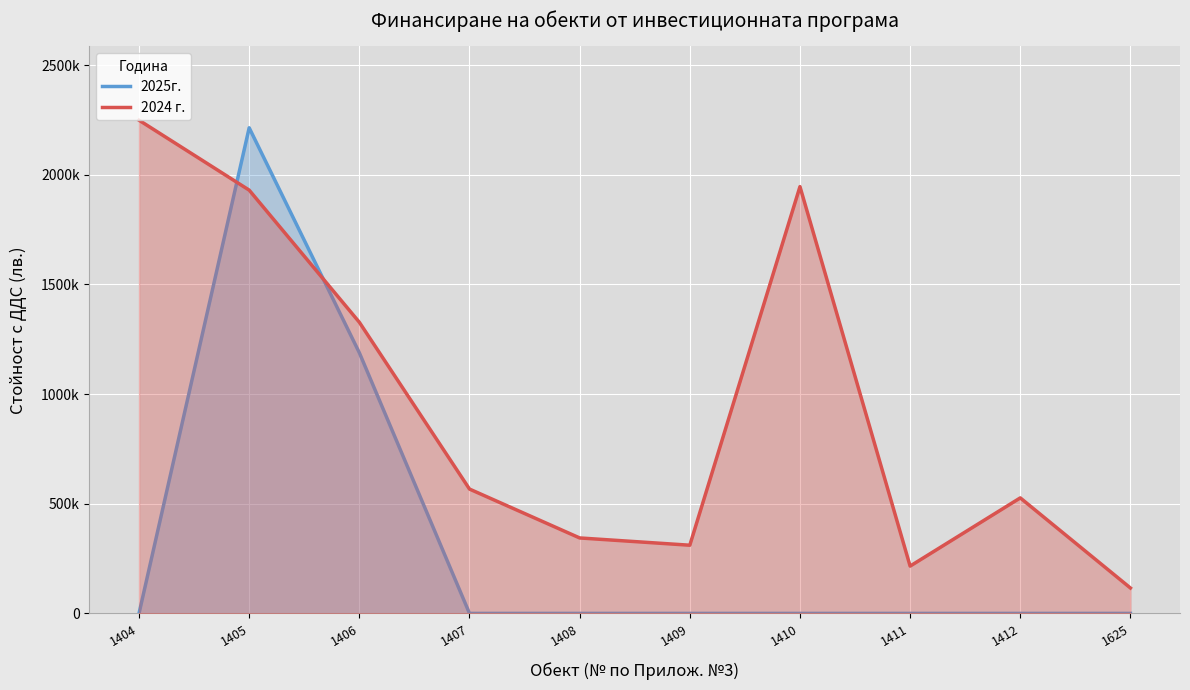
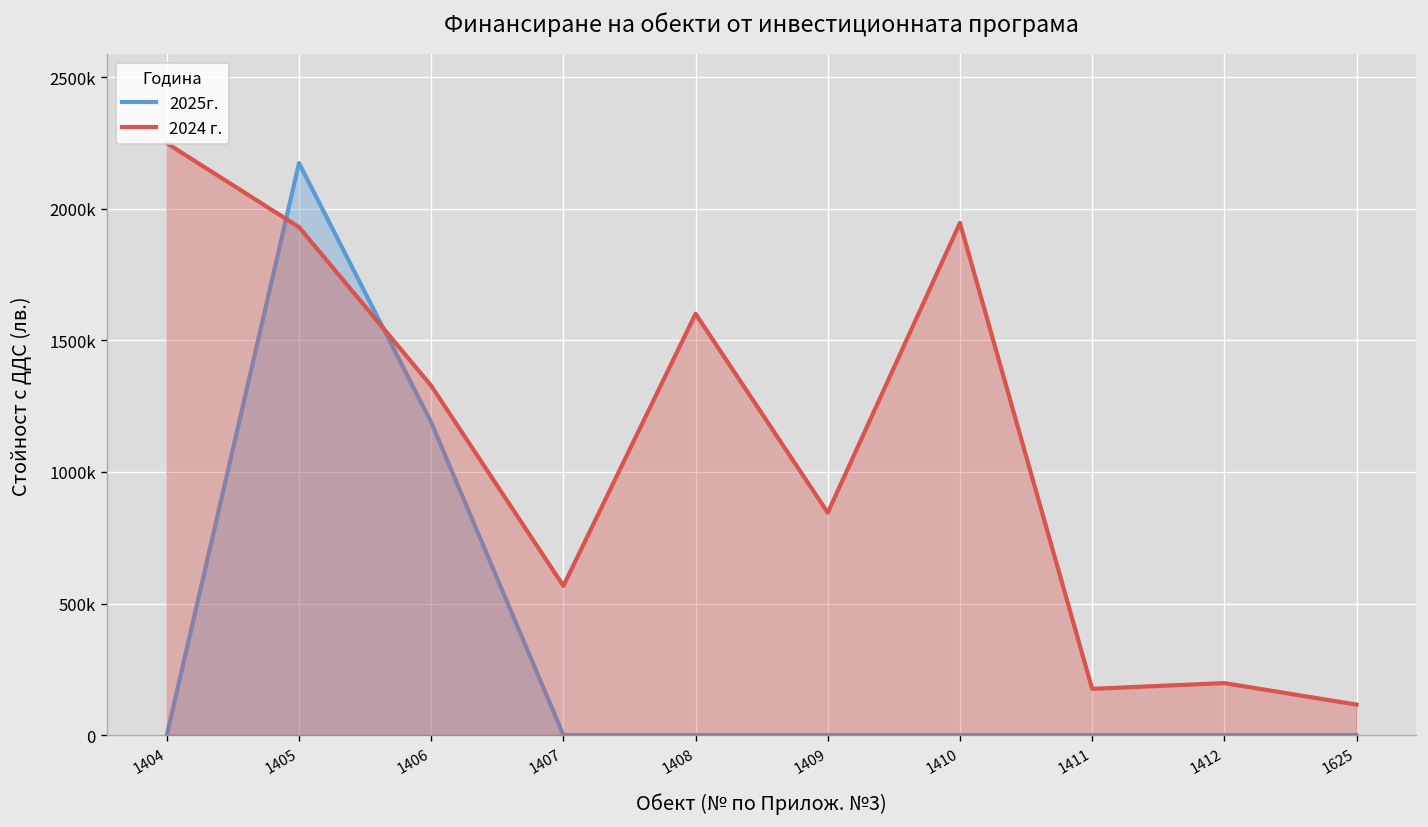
  {
    "2025г.": {
      "1404": 0,
-     "1405": 2210000,
+     "1405": 2170000,
      "1406": 1190000,
      "1407": 0,
      "1408": 0,
      "1409": 0,
      "1410": 0,
      "1411": 0,
      "1412": 0,
      "1625": 0
    },
    "2024 г.": {
      "1405": 1930000,
      "1406": 1330000,
      "1407": 570000,
-     "1408": 340000,
-     "1409": 310000,
+     "1408": 1600000,
+     "1409": 850000,
      "1410": 1950000,
-     "1411": 220000,
-     "1412": 530000,
+     "1411": 180000,
+     "1412": 200000,
      "1625": 120000
    }
  }
